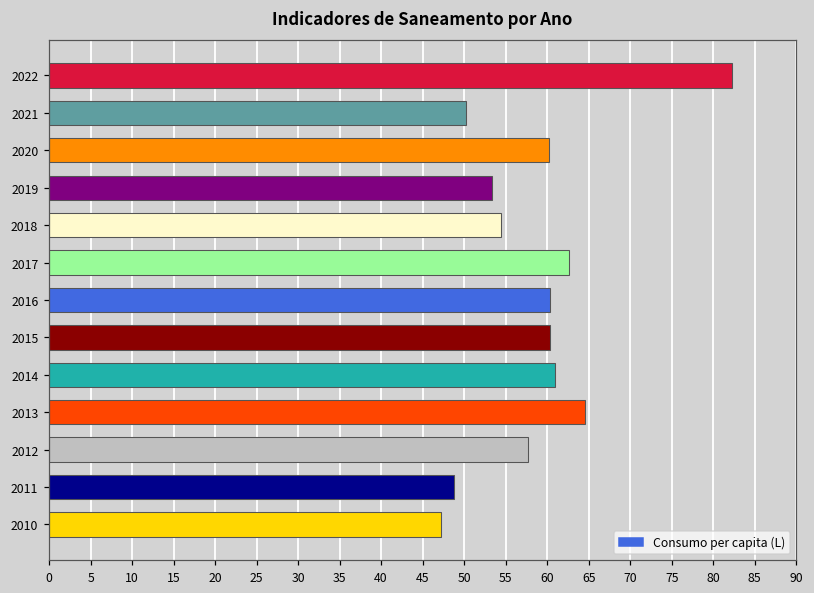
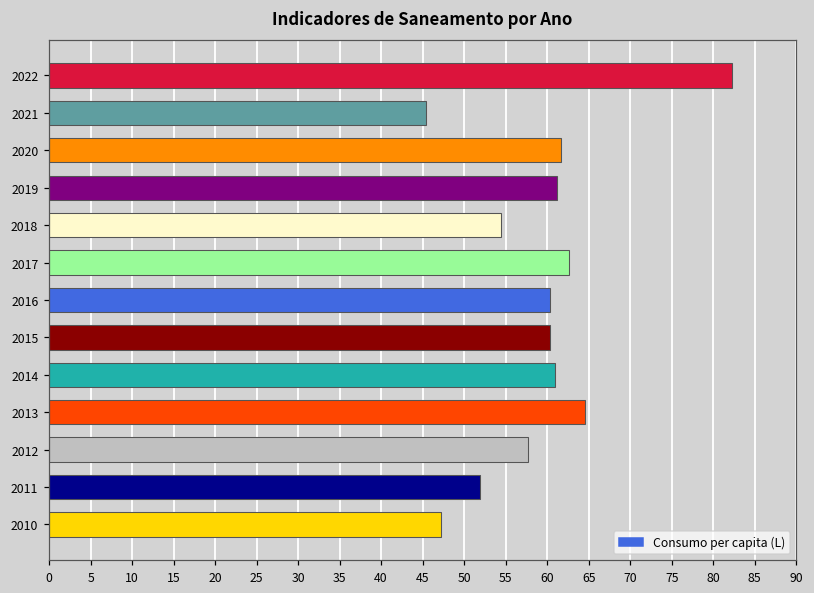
  {
    "2022": 82,
-   "2021": 50,
-   "2020": 60,
-   "2019": 53,
+   "2021": 45,
+   "2020": 62,
+   "2019": 61,
    "2018": 54,
    "2017": 63,
    "2016": 60,
    "2015": 60,
    "2014": 61,
    "2013": 65,
    "2012": 58,
-   "2011": 49,
+   "2011": 52,
    "2010": 47
  }
